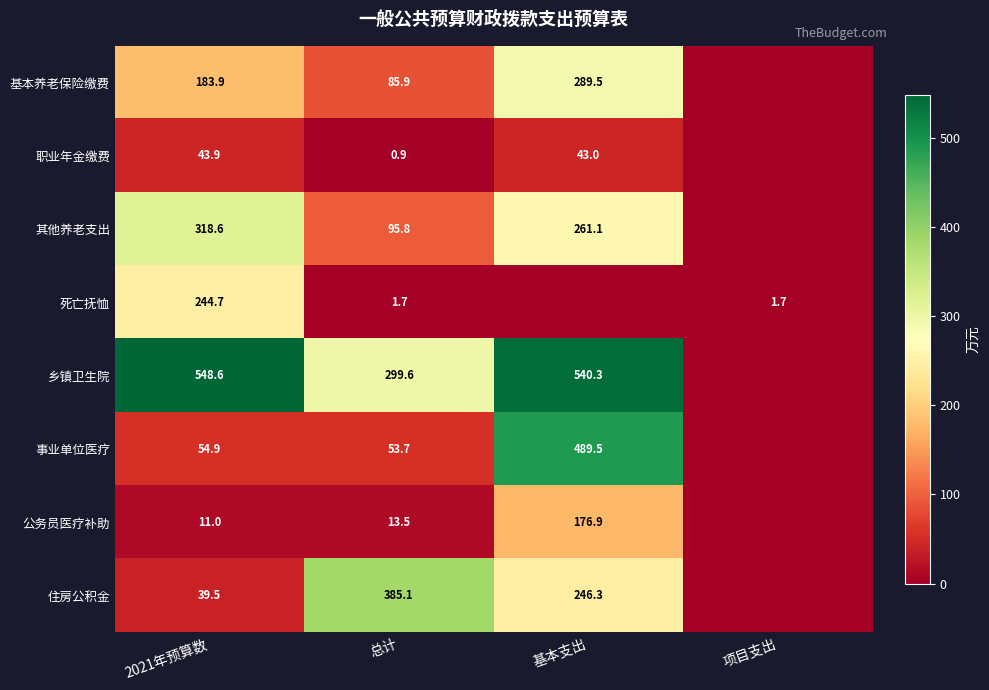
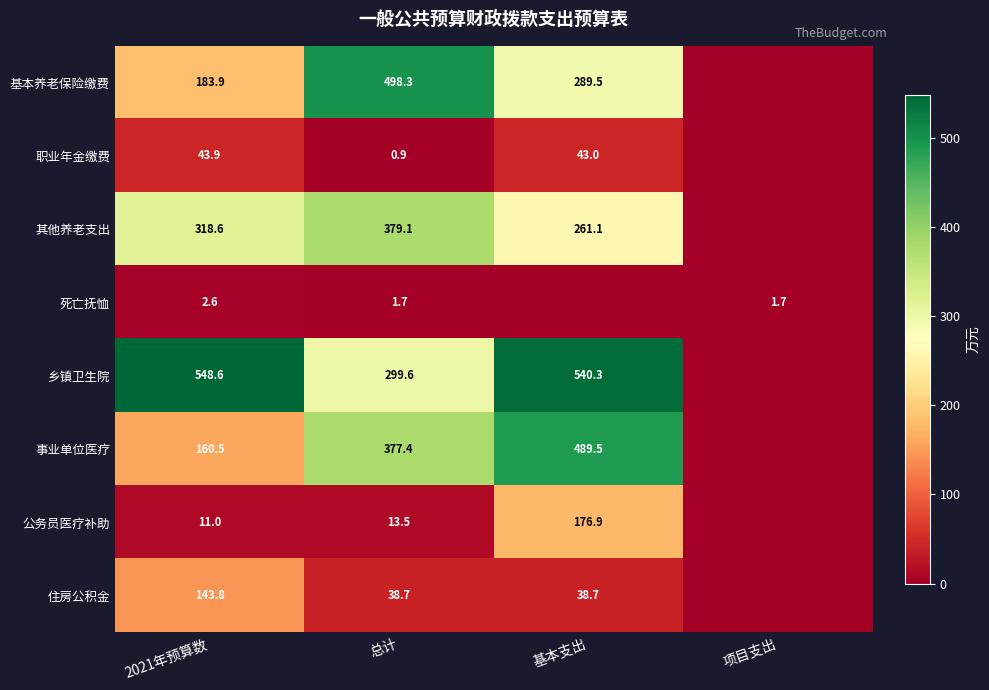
  {
    "基本养老保险缴费": {
      "2021年预算数": 183.9,
-     "总计": 85.9,
+     "总计": 498.3,
      "基本支出": 289.5
    },
    "职业年金缴费": {
      "2021年预算数": 43.9,
      "总计": 0.9,
      "基本支出": 43.0
    },
    "其他养老支出": {
      "2021年预算数": 318.6,
-     "总计": 95.8,
+     "总计": 379.1,
      "基本支出": 261.1
    },
    "死亡抚恤": {
-     "2021年预算数": 244.7,
+     "2021年预算数": 2.6,
      "总计": 1.7,
      "项目支出": 1.7
    },
    "乡镇卫生院": {
      "2021年预算数": 548.6,
      "总计": 299.6,
      "基本支出": 540.3
    },
    "事业单位医疗": {
-     "2021年预算数": 54.9,
-     "总计": 53.7,
+     "2021年预算数": 160.5,
+     "总计": 377.4,
      "基本支出": 489.5
    },
    "公务员医疗补助": {
      "2021年预算数": 11.0,
      "总计": 13.5,
      "基本支出": 176.9
    },
    "住房公积金": {
-     "2021年预算数": 39.5,
-     "总计": 385.1,
-     "基本支出": 246.3
+     "2021年预算数": 143.8,
+     "总计": 38.7,
+     "基本支出": 38.7
    }
  }
